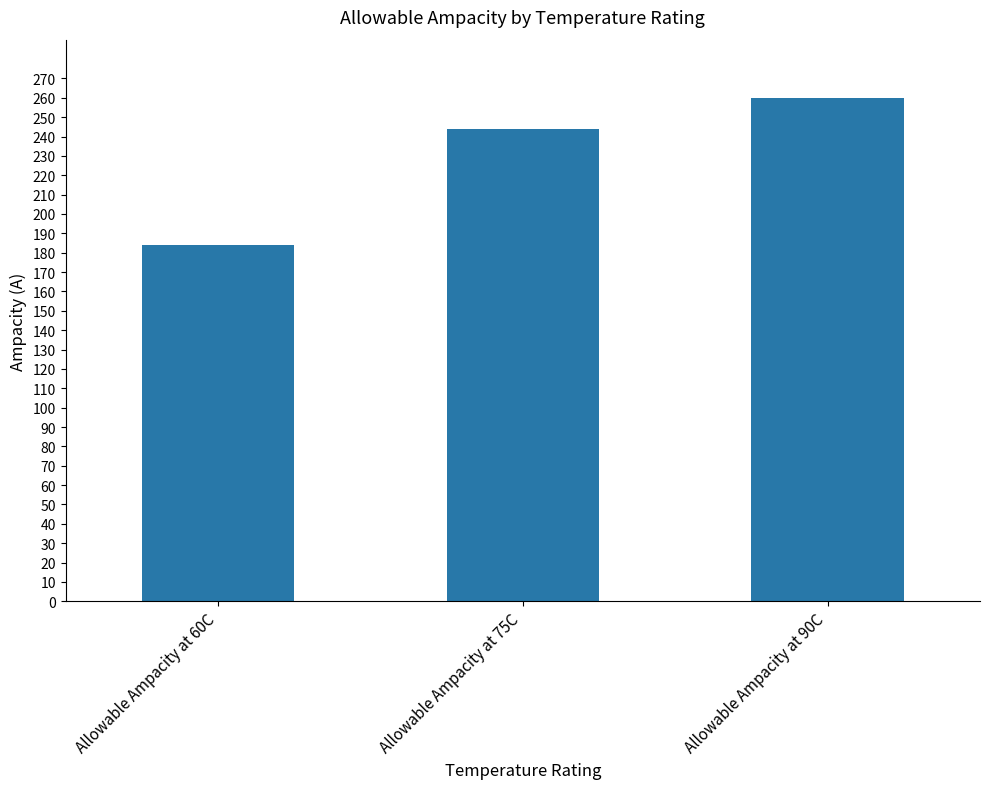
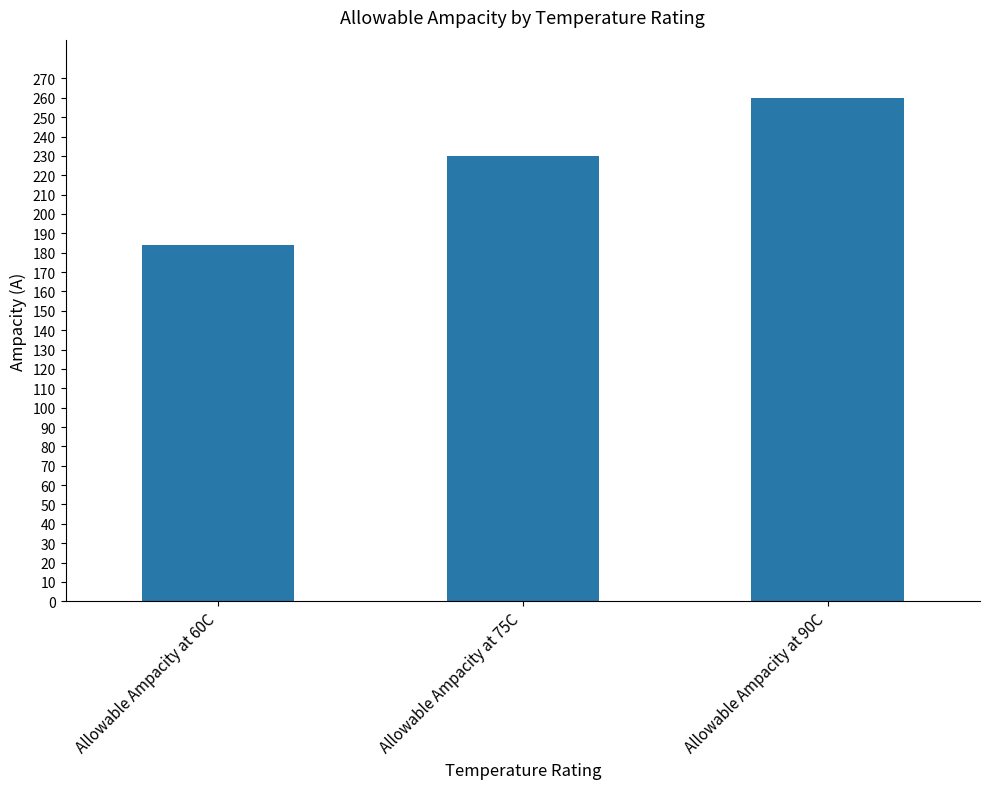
  {
    "Allowable Ampacity at 60C": 184,
-   "Allowable Ampacity at 75C": 244,
+   "Allowable Ampacity at 75C": 230,
    "Allowable Ampacity at 90C": 260
  }
